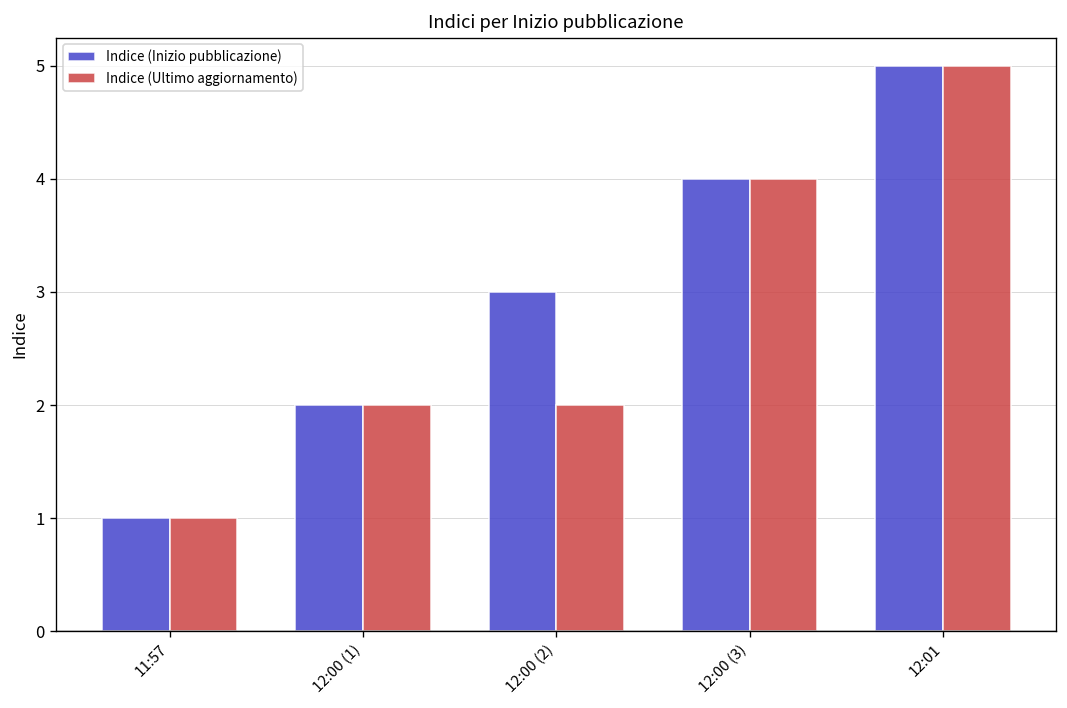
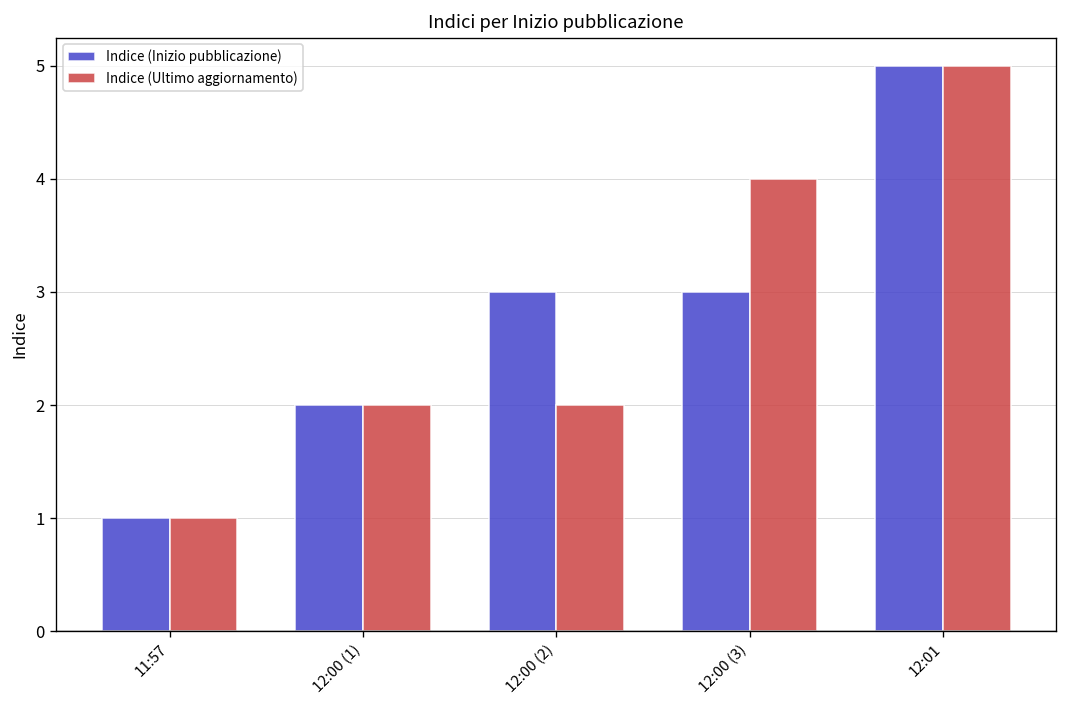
  {
    "Indice (Inizio pubblicazione)": {
      "11:57": 1,
      "12:00 (1)": 2,
      "12:00 (2)": 3,
-     "12:00 (3)": 4,
+     "12:00 (3)": 3,
      "12:01": 5
    },
    "Indice (Ultimo aggiornamento)": {
      "11:57": 1,
      "12:00 (1)": 2,
      "12:00 (2)": 2,
      "12:00 (3)": 4,
      "12:01": 5
    }
  }
